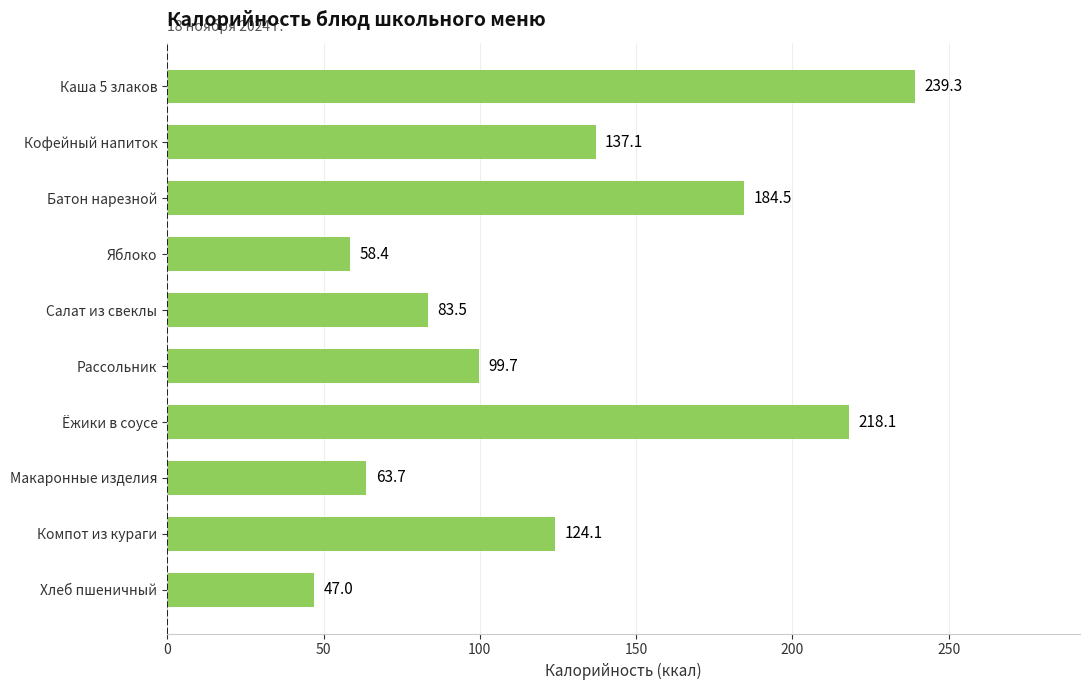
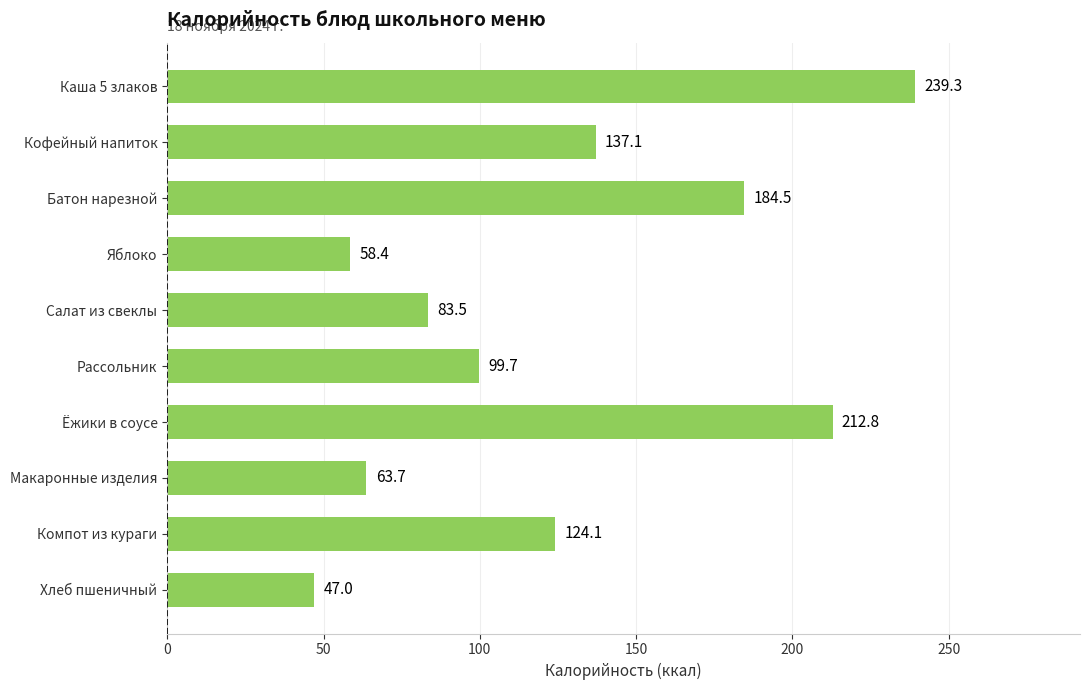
  {
    "Каша 5 злаков": 239.3,
    "Кофейный напиток": 137.1,
    "Батон нарезной": 184.5,
    "Яблоко": 58.4,
    "Салат из свеклы": 83.5,
    "Рассольник": 99.7,
-   "Ёжики в соусе": 218.1,
+   "Ёжики в соусе": 212.8,
    "Макаронные изделия": 63.7,
    "Компот из кураги": 124.1,
    "Хлеб пшеничный": 47.0
  }
